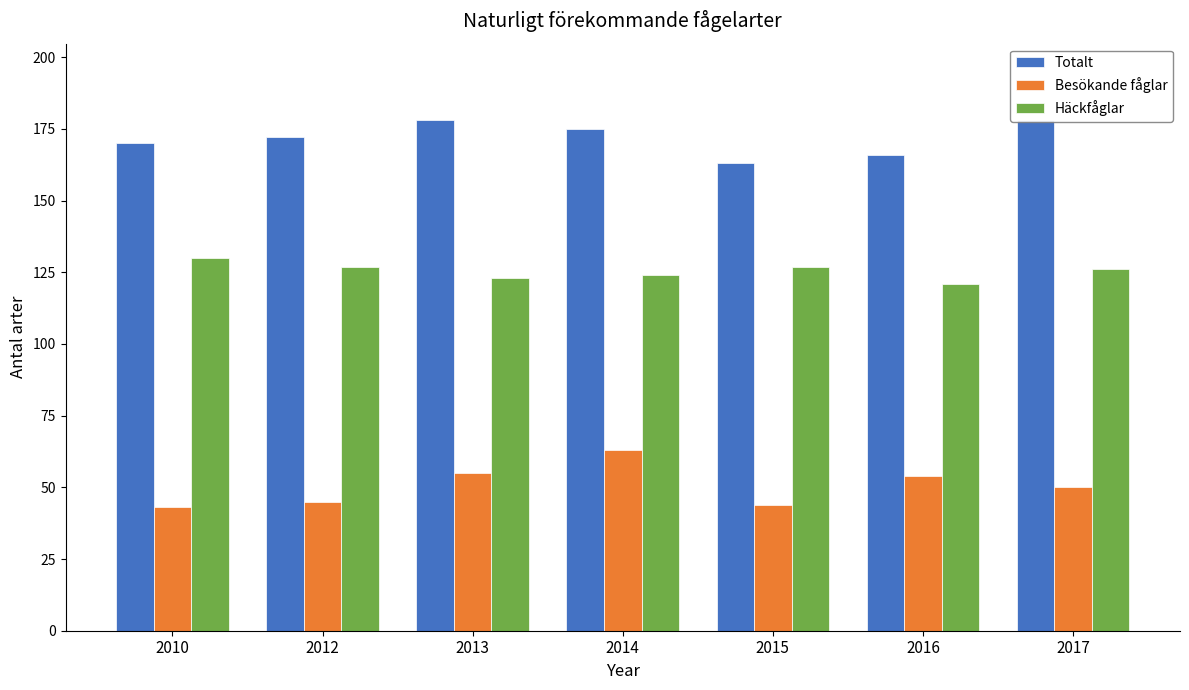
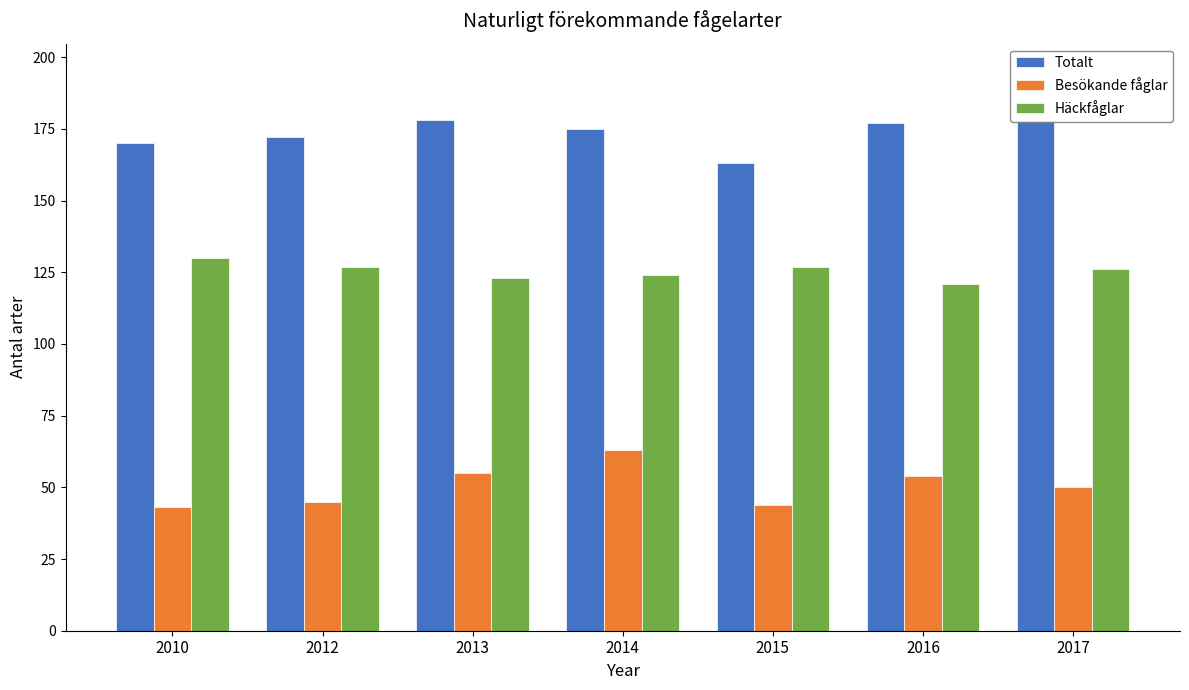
  {
    "Totalt": {
      "2010": 170,
      "2012": 172,
      "2013": 178,
      "2014": 175,
      "2015": 163,
-     "2016": 166
+     "2016": 177
    },
    "Besökande fåglar": {
      "2010": 43,
      "2012": 45,
      "2013": 55,
      "2014": 63,
      "2015": 44,
      "2016": 54,
      "2017": 50
    },
    "Häckfåglar": {
      "2010": 130,
      "2012": 127,
      "2013": 123,
      "2014": 124,
      "2015": 127,
      "2016": 121,
      "2017": 126
    }
  }
